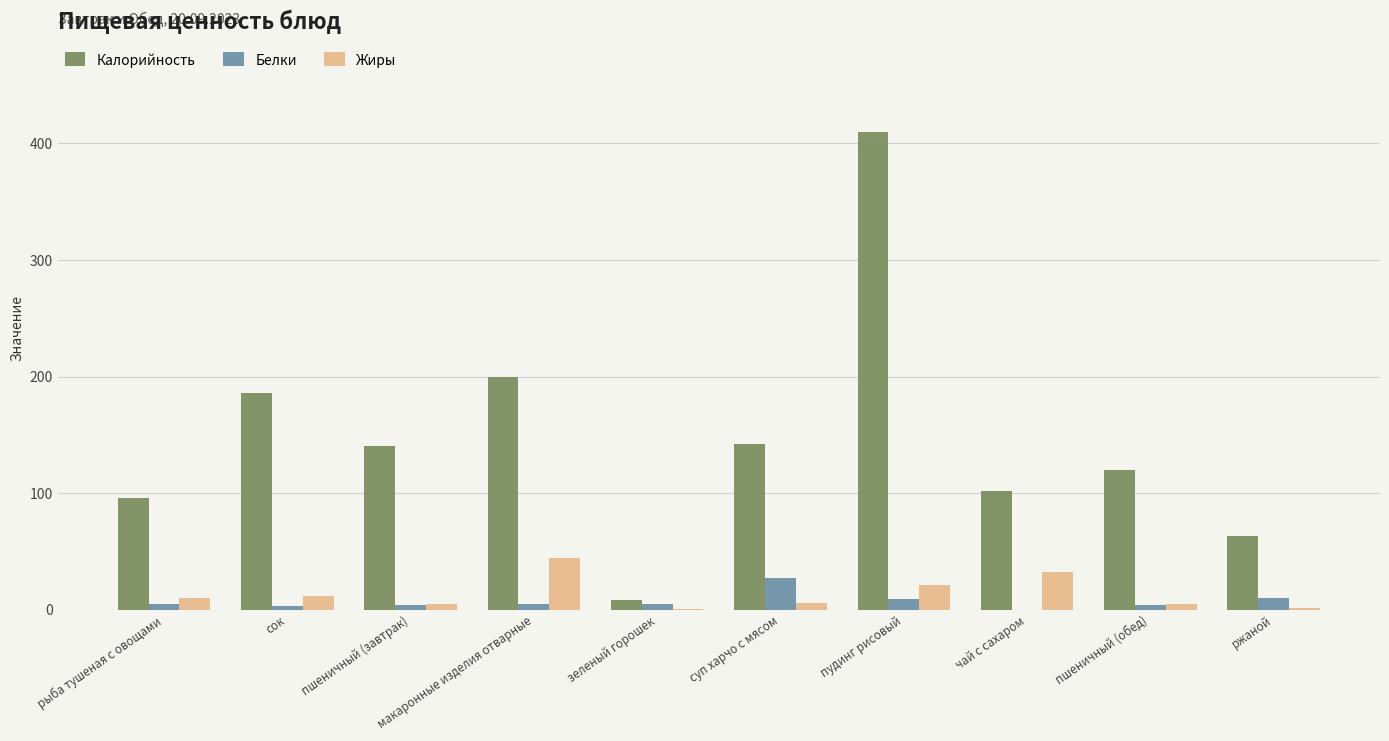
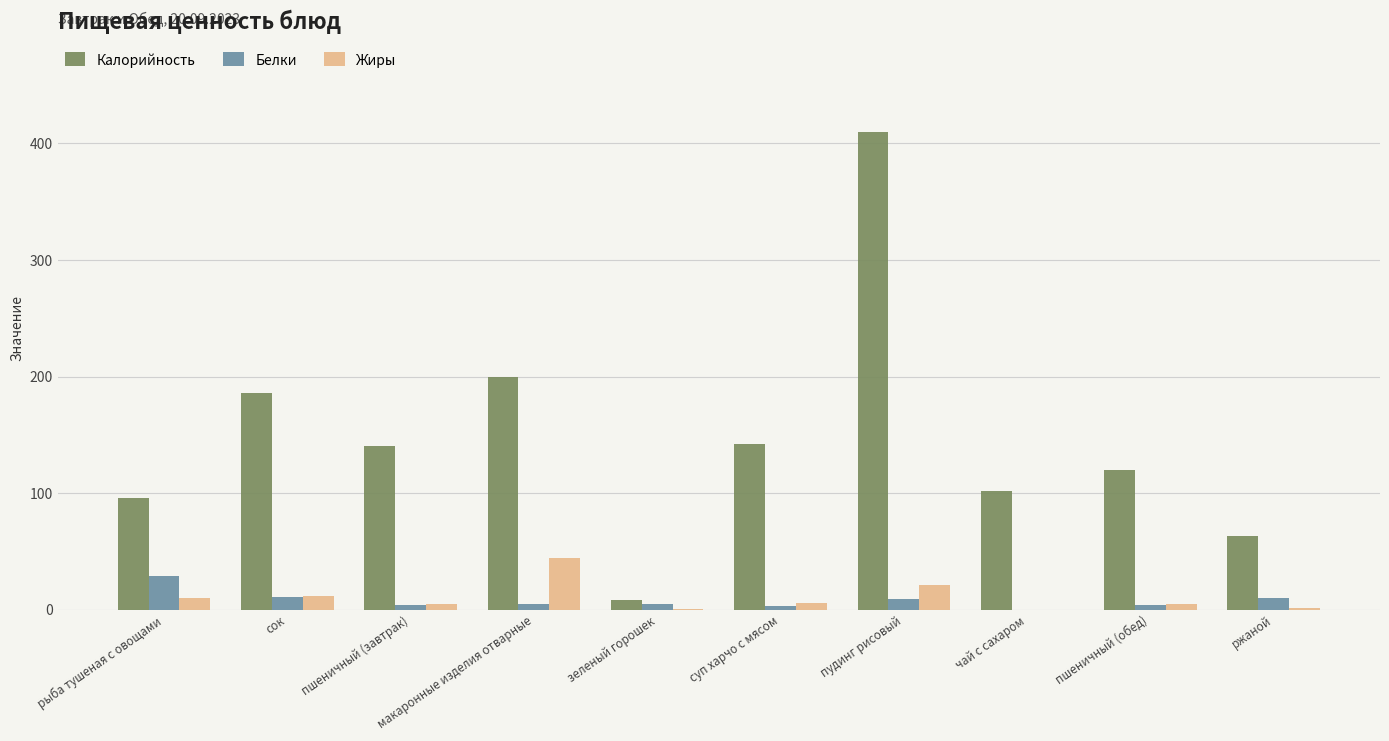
  {
    "Калорийность": {
      "рыба тушеная с овощами": 96,
      "сок": 186,
      "пшеничный (завтрак)": 140,
      "макаронные изделия отварные": 200,
      "зеленый горошек": 8,
      "суп харчо с мясом": 142,
      "пудинг рисовый": 410,
      "чай с сахаром": 102,
      "пшеничный (обед)": 120,
      "ржаной": 63
    },
    "Белки": {
-     "рыба тушеная с овощами": 5,
-     "сок": 3,
+     "рыба тушеная с овощами": 29,
+     "сок": 11,
      "пшеничный (завтрак)": 4,
      "макаронные изделия отварные": 5,
      "зеленый горошек": 5,
-     "суп харчо с мясом": 27,
+     "суп харчо с мясом": 3,
      "пудинг рисовый": 9,
      "пшеничный (обед)": 4,
      "ржаной": 10
    },
    "Жиры": {
      "рыба тушеная с овощами": 10,
      "сок": 12,
      "пшеничный (завтрак)": 5,
      "макаронные изделия отварные": 45,
      "суп харчо с мясом": 6,
      "пудинг рисовый": 21,
-     "чай с сахаром": 33,
+     "чай с сахаром": 0,
      "пшеничный (обед)": 5
    }
  }
